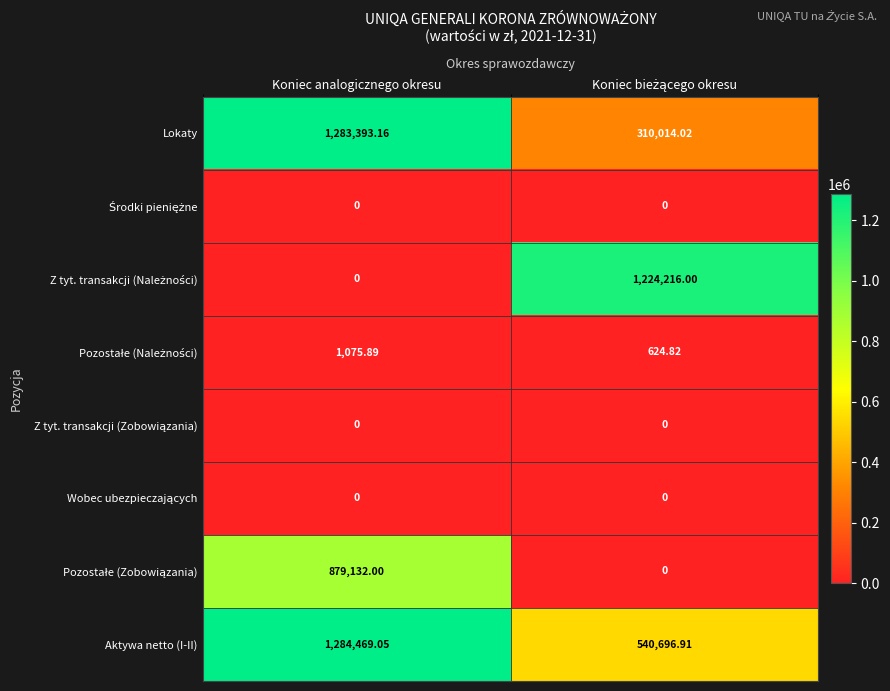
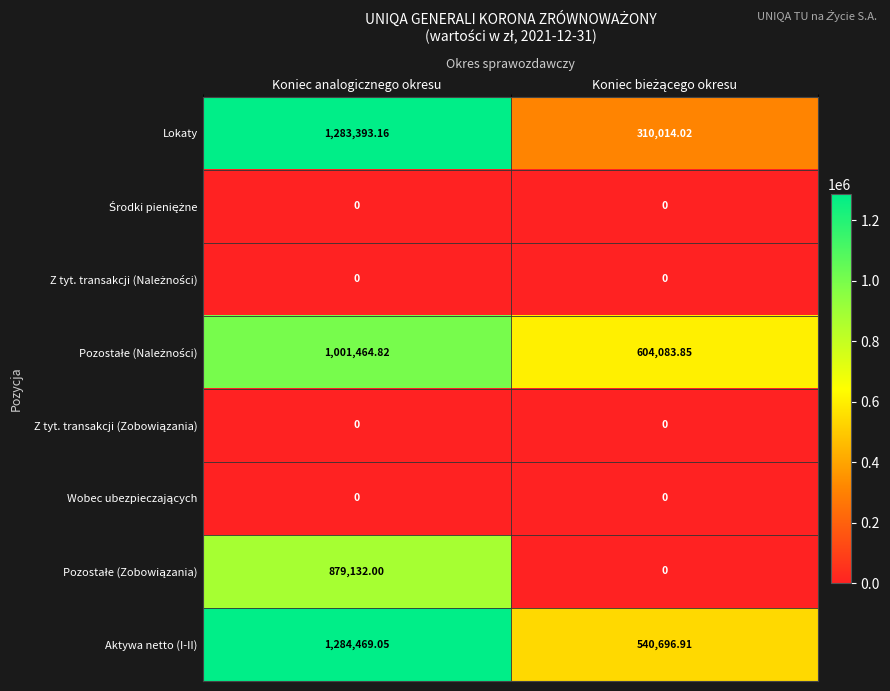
  {
    "Lokaty": {
      "Koniec analogicznego okresu": "1,283,393.16",
      "Koniec bieżącego okresu": "310,014.02"
    },
    "Środki pieniężne": {
      "Koniec analogicznego okresu": "0",
      "Koniec bieżącego okresu": "0"
    },
    "Z tyt. transakcji (Należności)": {
      "Koniec analogicznego okresu": "0",
-     "Koniec bieżącego okresu": "1,224,216.00"
+     "Koniec bieżącego okresu": "0"
    },
    "Pozostałe (Należności)": {
-     "Koniec analogicznego okresu": "1,075.89",
-     "Koniec bieżącego okresu": "624.82"
+     "Koniec analogicznego okresu": "1,001,464.82",
+     "Koniec bieżącego okresu": "604,083.85"
    },
    "Z tyt. transakcji (Zobowiązania)": {
      "Koniec analogicznego okresu": "0",
      "Koniec bieżącego okresu": "0"
    },
    "Wobec ubezpieczających": {
      "Koniec analogicznego okresu": "0",
      "Koniec bieżącego okresu": "0"
    },
    "Pozostałe (Zobowiązania)": {
      "Koniec analogicznego okresu": "879,132.00",
      "Koniec bieżącego okresu": "0"
    },
    "Aktywa netto (I-II)": {
      "Koniec analogicznego okresu": "1,284,469.05",
      "Koniec bieżącego okresu": "540,696.91"
    }
  }
